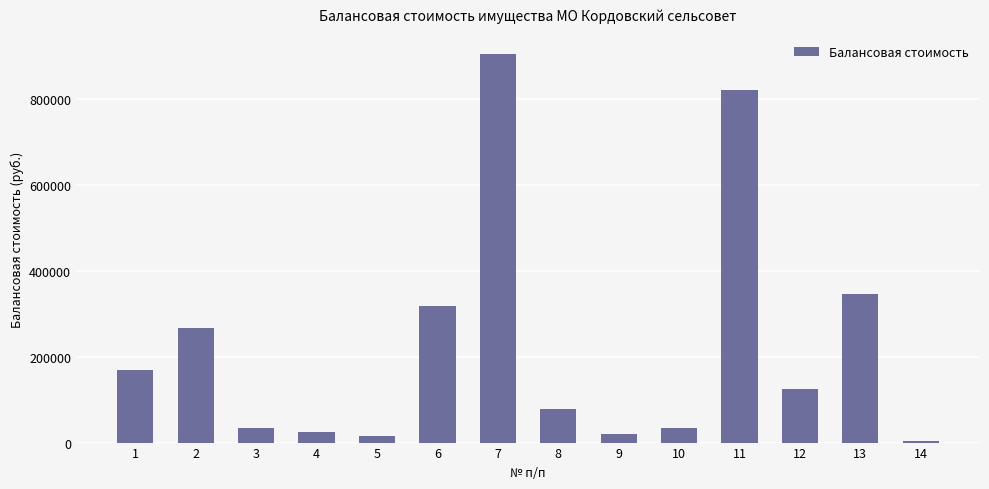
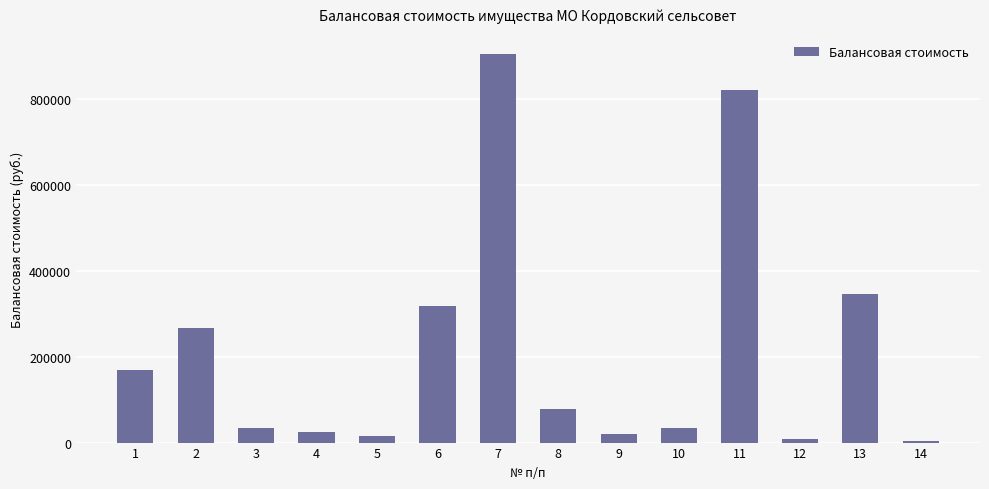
  {
    "1": 170000,
    "2": 270000,
    "3": 30000,
    "4": 20000,
    "5": 20000,
    "6": 320000,
    "7": 900000,
    "8": 80000,
    "9": 20000,
    "10": 40000,
    "11": 820000,
-   "12": 130000,
+   "12": 10000,
    "13": 350000
  }
